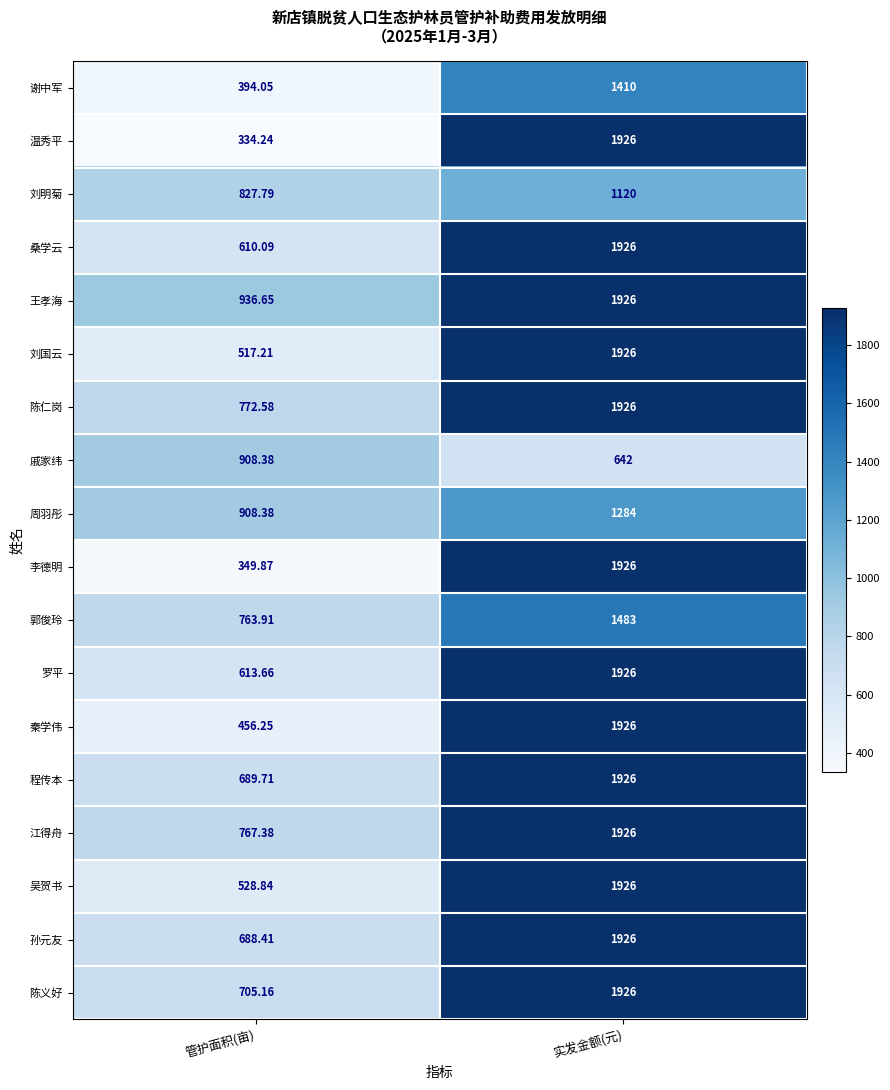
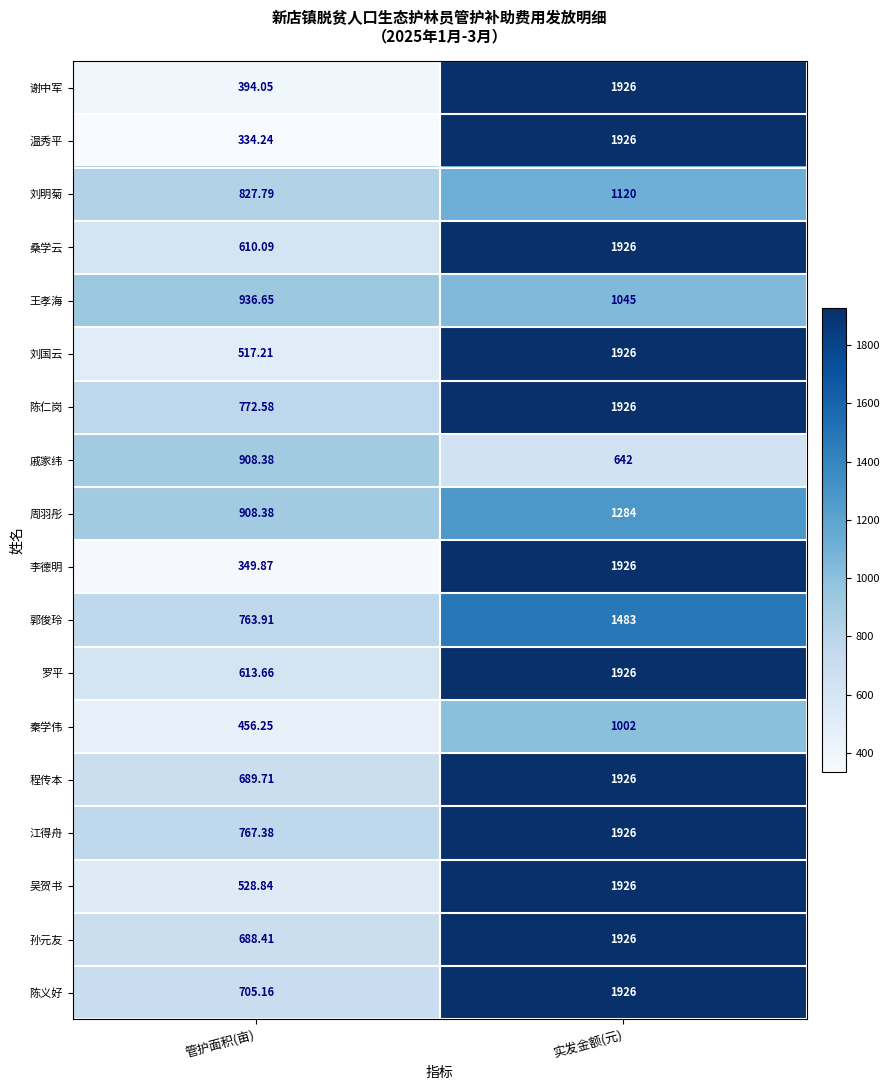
  {
    "谢中军": {
      "管护面积(亩)": 394.05,
-     "实发金额(元)": 1410
+     "实发金额(元)": 1926
    },
    "温秀平": {
      "管护面积(亩)": 334.24,
      "实发金额(元)": 1926
    },
    "刘明菊": {
      "管护面积(亩)": 827.79,
      "实发金额(元)": 1120
    },
    "桑学云": {
      "管护面积(亩)": 610.09,
      "实发金额(元)": 1926
    },
    "王孝海": {
      "管护面积(亩)": 936.65,
-     "实发金额(元)": 1926
+     "实发金额(元)": 1045
    },
    "刘国云": {
      "管护面积(亩)": 517.21,
      "实发金额(元)": 1926
    },
    "陈仁岗": {
      "管护面积(亩)": 772.58,
      "实发金额(元)": 1926
    },
    "戚家纬": {
      "管护面积(亩)": 908.38,
      "实发金额(元)": 642
    },
    "周羽彤": {
      "管护面积(亩)": 908.38,
      "实发金额(元)": 1284
    },
    "李德明": {
      "管护面积(亩)": 349.87,
      "实发金额(元)": 1926
    },
    "郭俊玲": {
      "管护面积(亩)": 763.91,
      "实发金额(元)": 1483
    },
    "罗平": {
      "管护面积(亩)": 613.66,
      "实发金额(元)": 1926
    },
    "秦学伟": {
      "管护面积(亩)": 456.25,
-     "实发金额(元)": 1926
+     "实发金额(元)": 1002
    },
    "程传本": {
      "管护面积(亩)": 689.71,
      "实发金额(元)": 1926
    },
    "江得舟": {
      "管护面积(亩)": 767.38,
      "实发金额(元)": 1926
    },
    "吴贺书": {
      "管护面积(亩)": 528.84,
      "实发金额(元)": 1926
    },
    "孙元友": {
      "管护面积(亩)": 688.41,
      "实发金额(元)": 1926
    },
    "陈义好": {
      "管护面积(亩)": 705.16,
      "实发金额(元)": 1926
    }
  }
